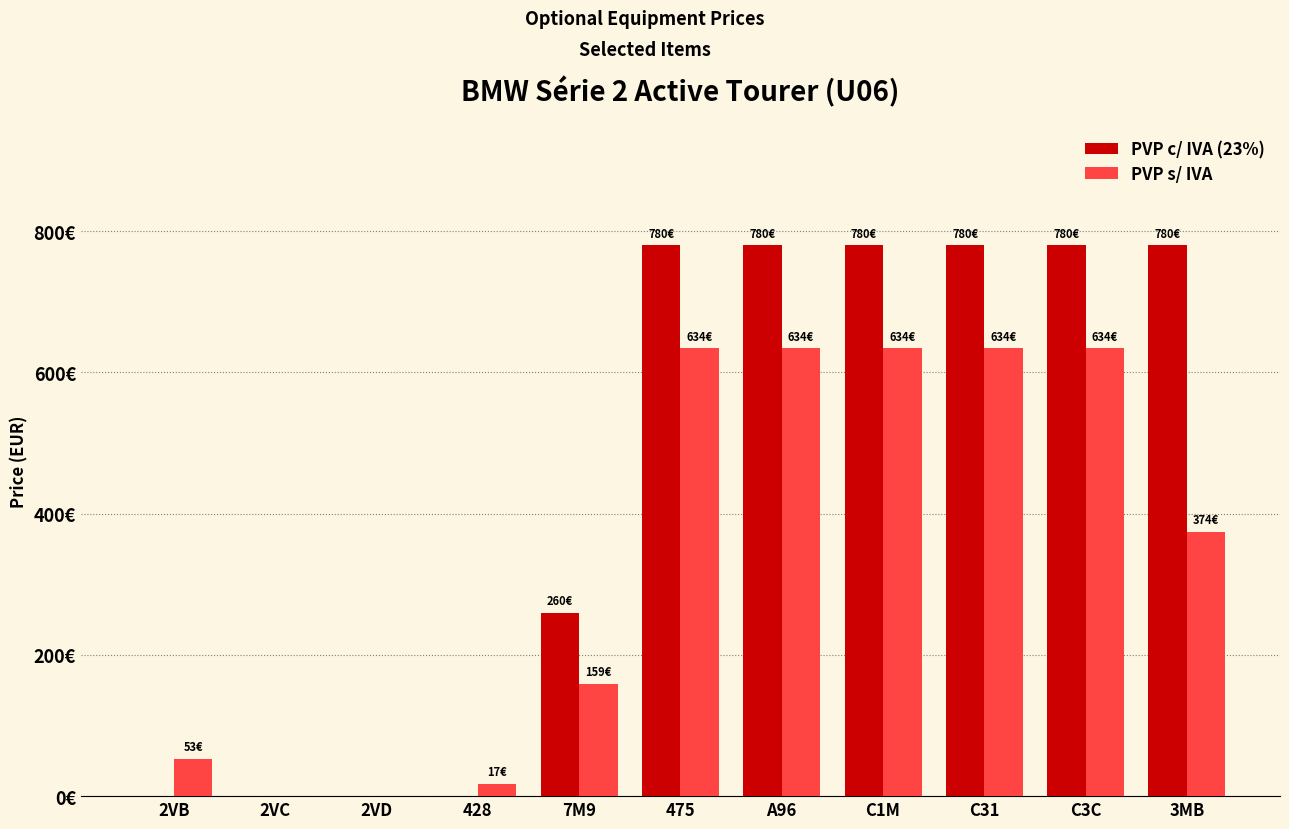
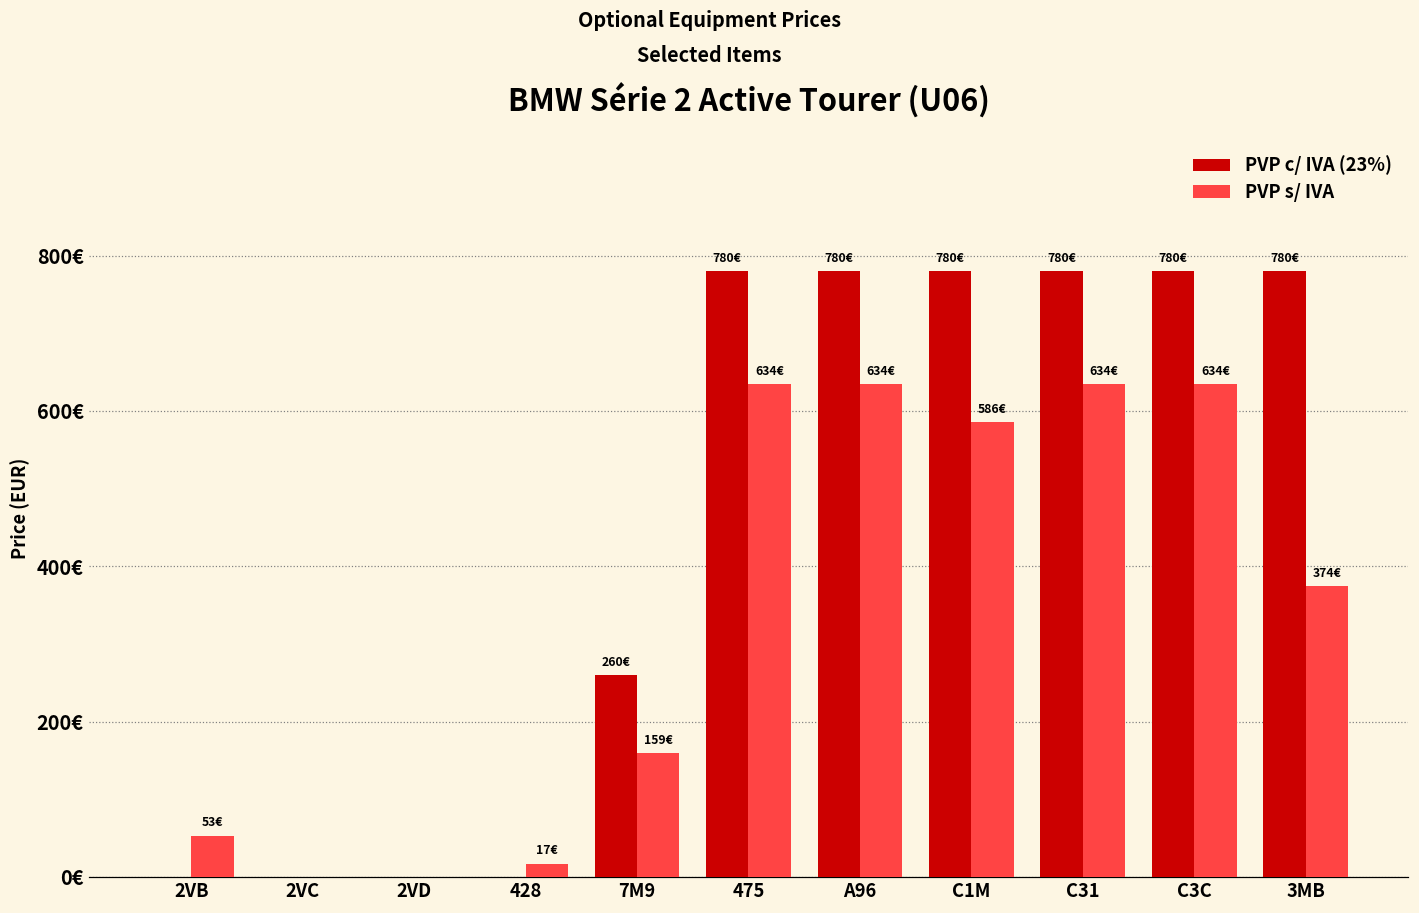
  {
    "PVP c/ IVA (23%)": {
      "7M9": "260€",
      "475": "780€",
      "A96": "780€",
      "C1M": "780€",
      "C31": "780€",
      "C3C": "780€",
      "3MB": "780€"
    },
    "PVP s/ IVA": {
      "2VB": "53€",
      "428": "17€",
      "7M9": "159€",
      "475": "634€",
      "A96": "634€",
-     "C1M": "634€",
+     "C1M": "586€",
      "C31": "634€",
      "C3C": "634€",
      "3MB": "374€"
    }
  }
